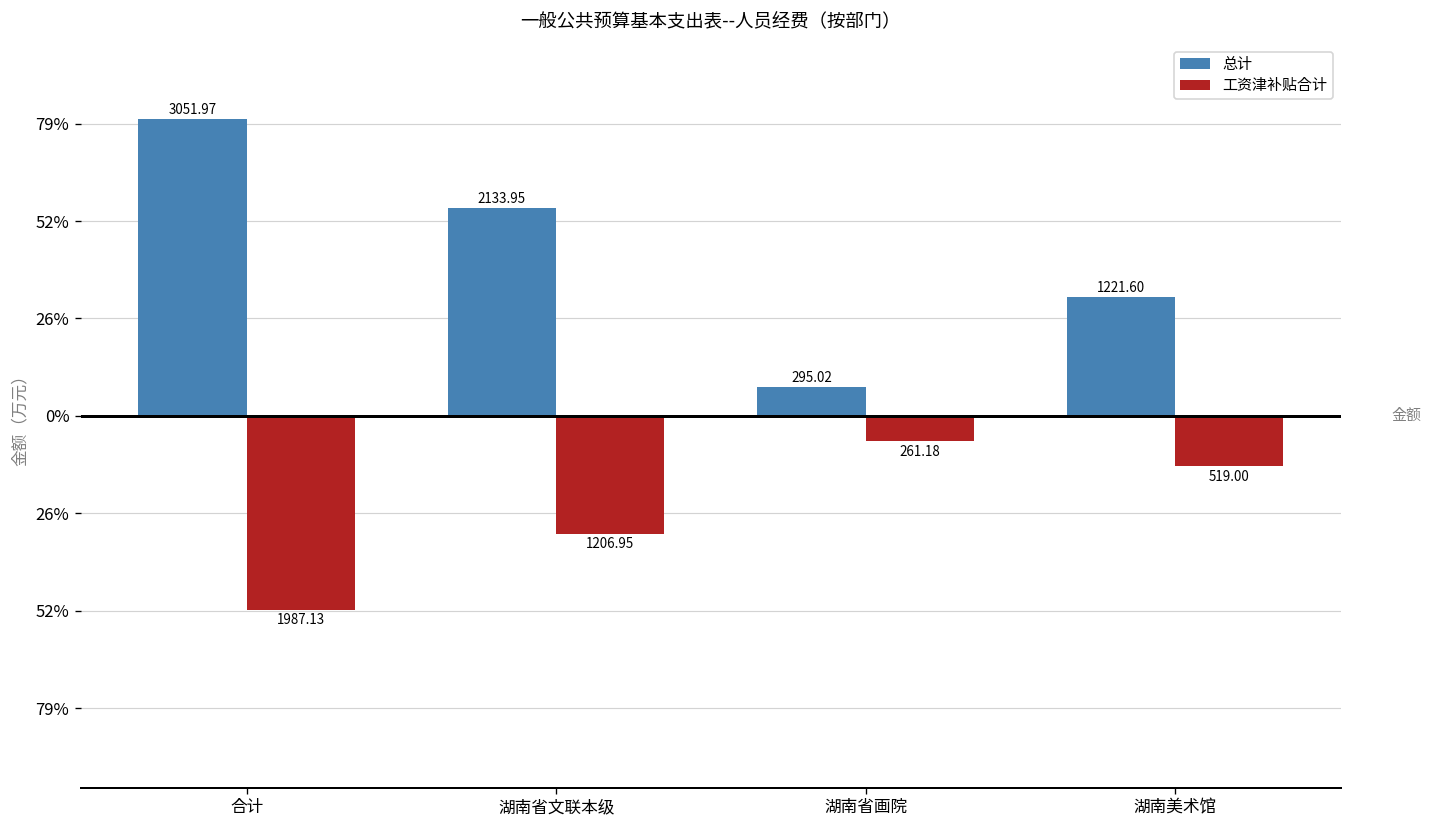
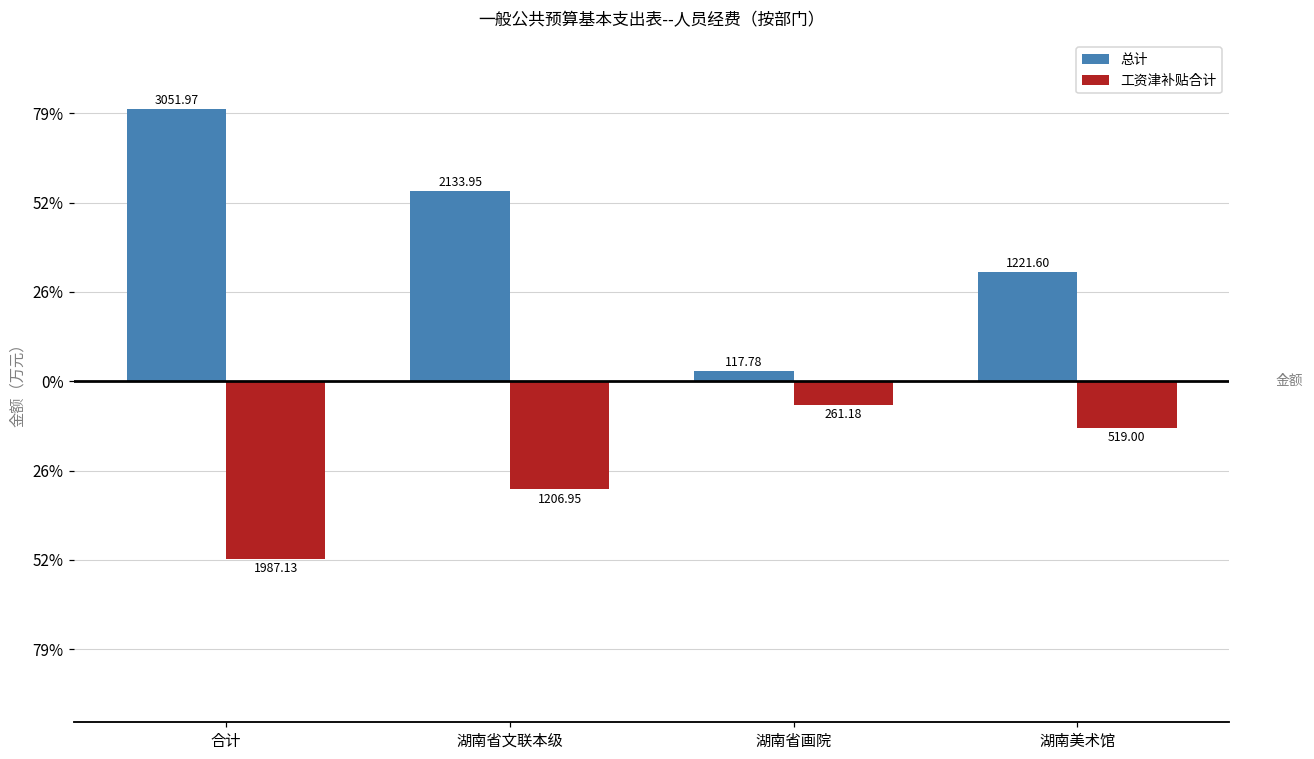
  {
    "总计": {
      "合计": 3051.97,
      "湖南省文联本级": 2133.95,
-     "湖南省画院": 295.02,
+     "湖南省画院": 117.78,
      "湖南美术馆": 1221.60
    }
  }
